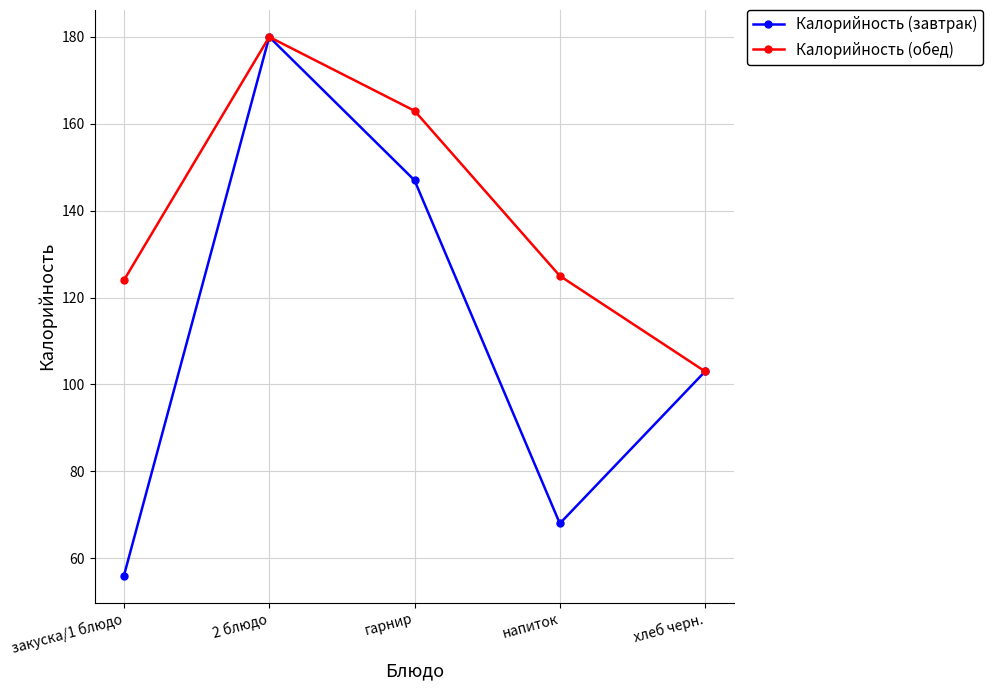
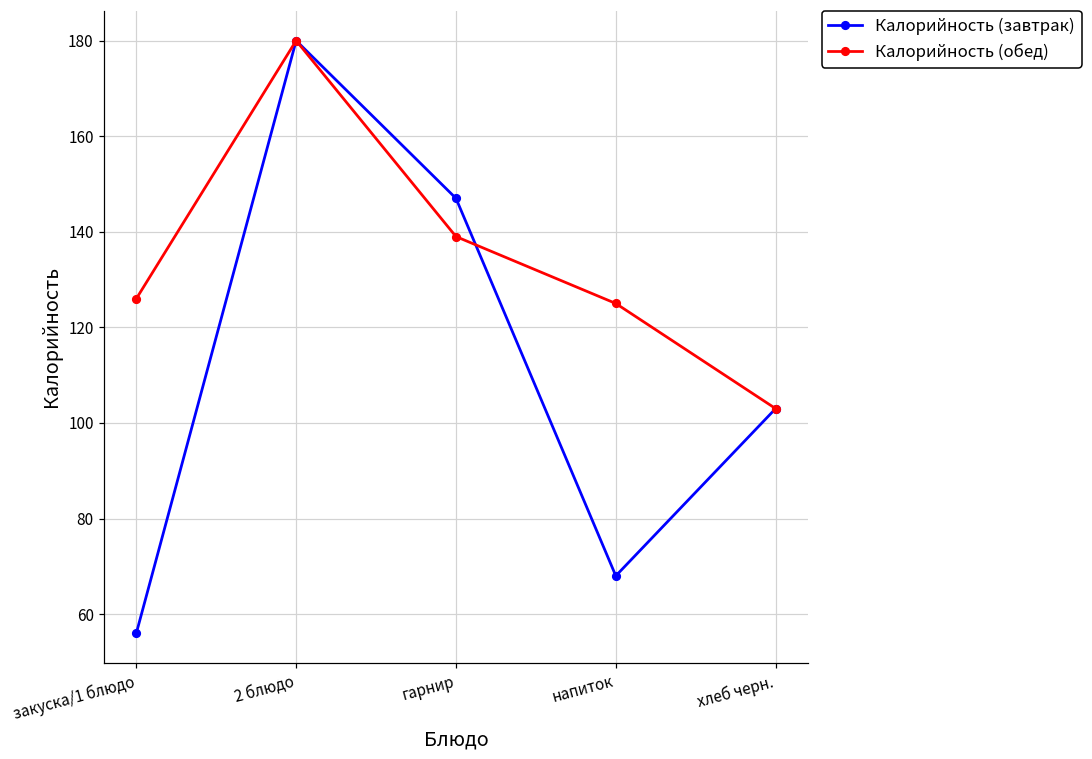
  {
    "Калорийность (завтрак)": {
      "закуска/1 блюдо": 56,
      "гарнир": 147,
      "напиток": 68
    },
    "Калорийность (обед)": {
-     "закуска/1 блюдо": 124,
-     "гарнир": 163,
+     "закуска/1 блюдо": 126,
+     "гарнир": 139,
      "напиток": 125
    }
  }
